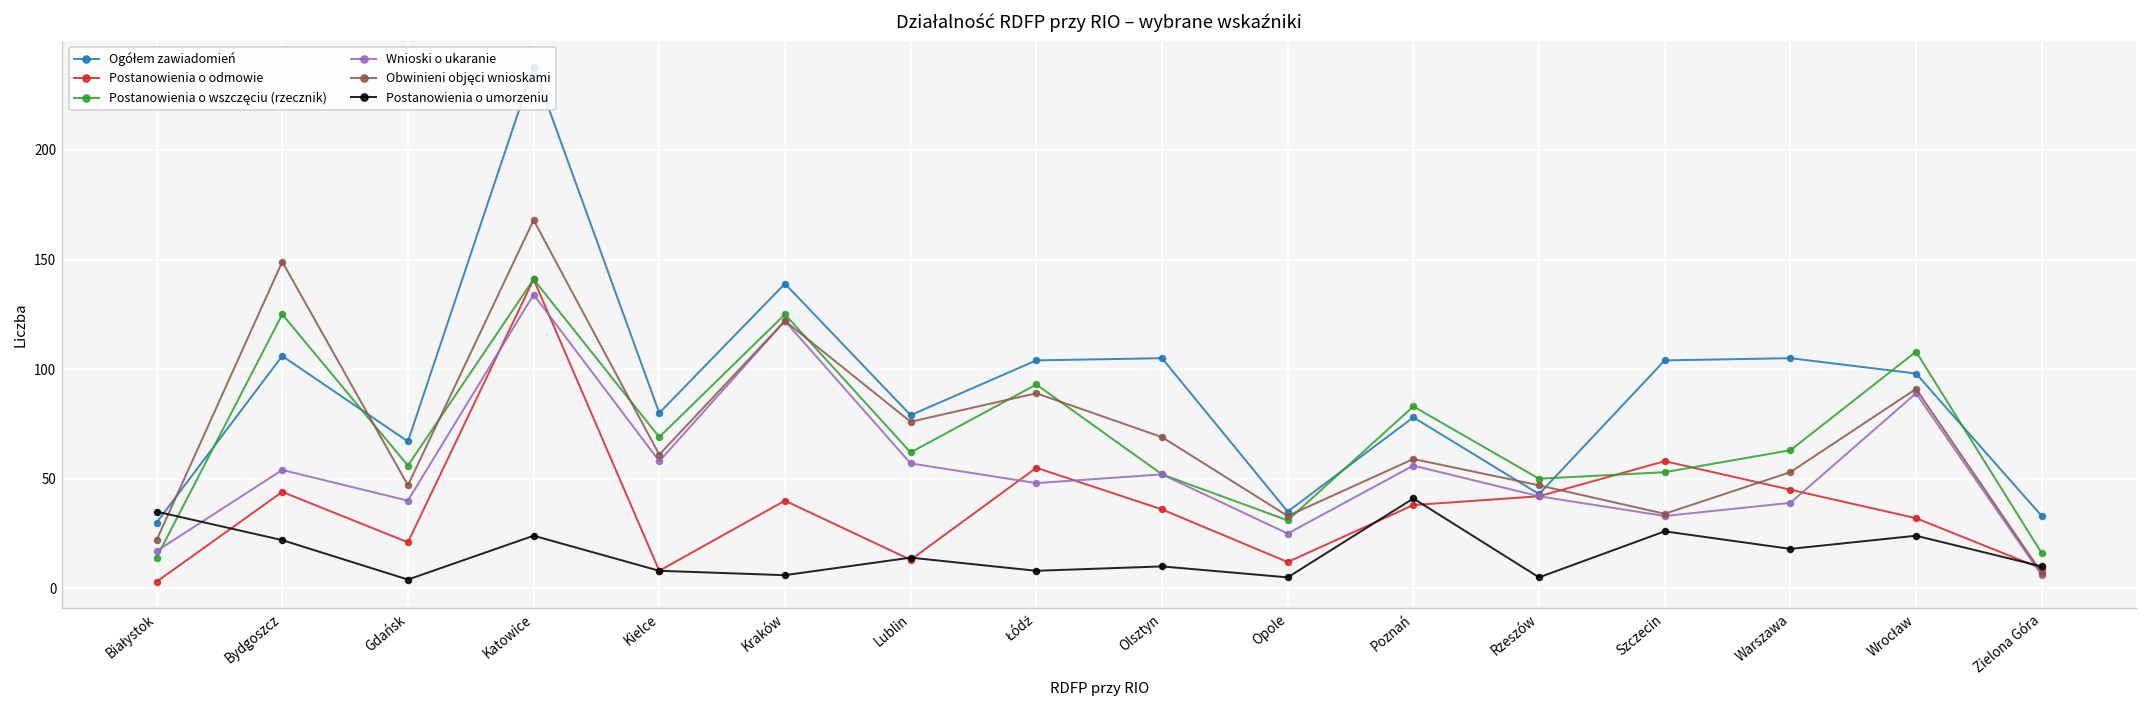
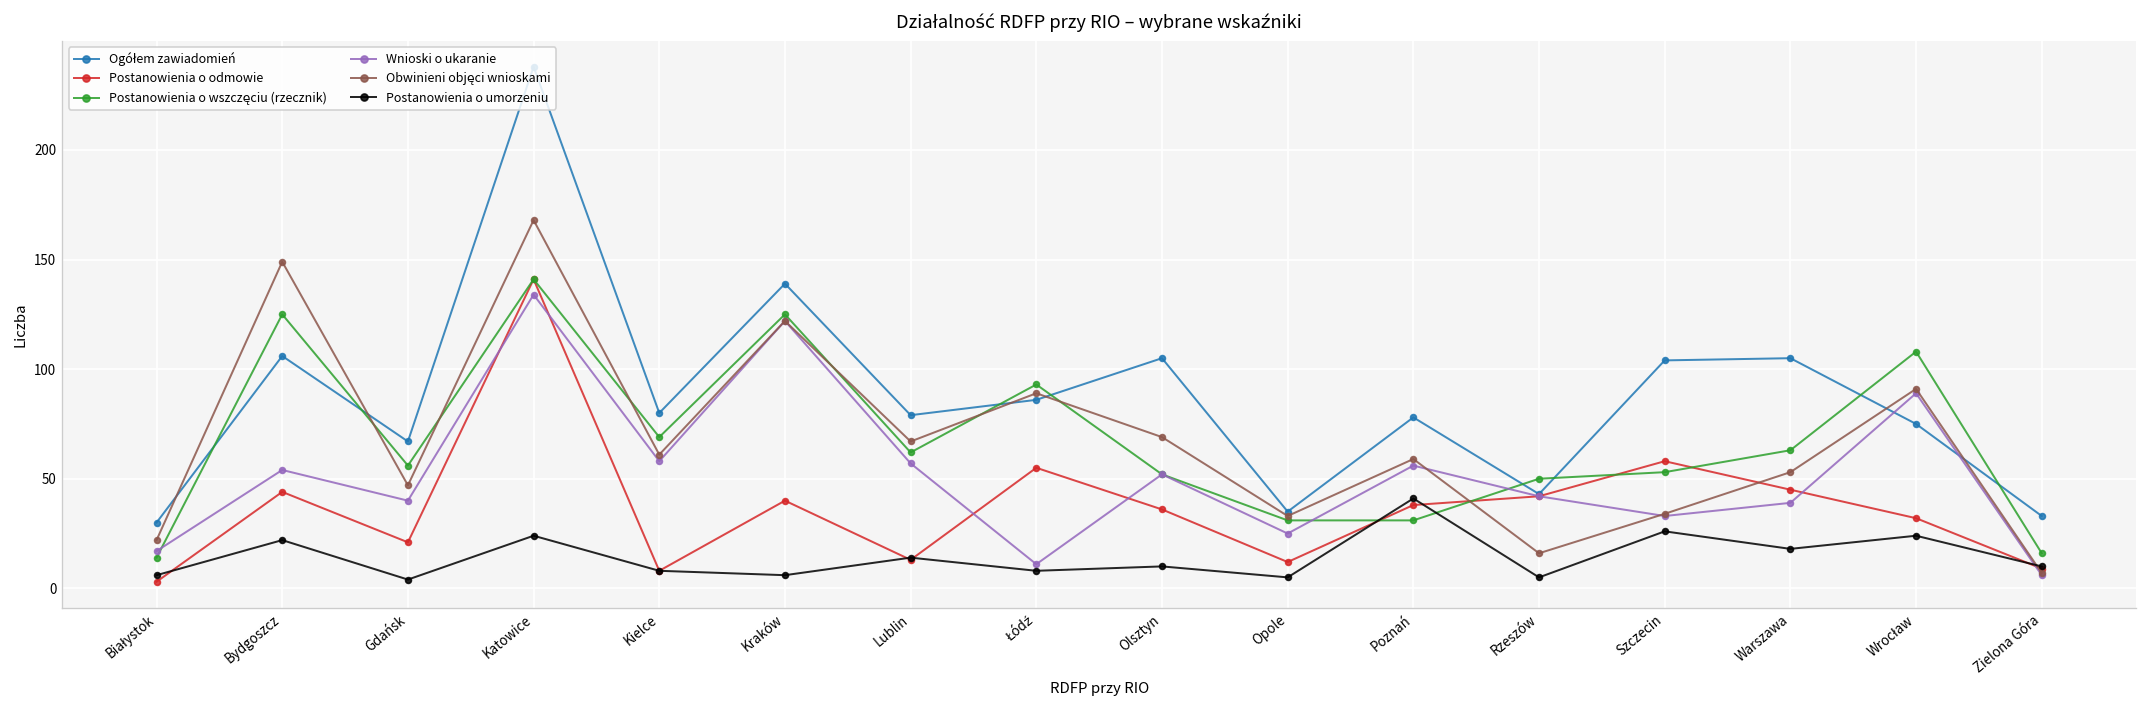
  {
    "Ogółem zawiadomień": {
      "Białystok": 30,
      "Bydgoszcz": 106,
      "Gdańsk": 67,
      "Kielce": 80,
      "Kraków": 139,
      "Lublin": 79,
-     "Łódź": 104,
+     "Łódź": 86,
      "Olsztyn": 105,
      "Opole": 35,
      "Poznań": 78,
      "Szczecin": 104,
      "Warszawa": 105,
-     "Wrocław": 98,
+     "Wrocław": 75,
      "Zielona Góra": 33
    },
    "Postanowienia o odmowie": {
      "Białystok": 3,
      "Bydgoszcz": 44,
      "Gdańsk": 21,
      "Kraków": 40,
      "Łódź": 55,
      "Olsztyn": 36,
      "Opole": 12,
      "Poznań": 38,
      "Szczecin": 58,
      "Warszawa": 45,
      "Wrocław": 32
    },
    "Postanowienia o wszczęciu (rzecznik)": {
      "Białystok": 14,
      "Bydgoszcz": 125,
      "Gdańsk": 56,
      "Kielce": 69,
      "Kraków": 125,
      "Lublin": 62,
      "Łódź": 93,
      "Opole": 31,
-     "Poznań": 83,
+     "Poznań": 31,
      "Rzeszów": 50,
      "Szczecin": 53,
      "Warszawa": 63,
      "Wrocław": 108,
      "Zielona Góra": 16
    },
    "Wnioski o ukaranie": {
      "Białystok": 17,
      "Bydgoszcz": 54,
      "Gdańsk": 40,
      "Katowice": 134,
      "Kielce": 58,
      "Lublin": 57,
-     "Łódź": 48,
+     "Łódź": 11,
      "Opole": 25,
      "Poznań": 56,
      "Warszawa": 39,
      "Wrocław": 89
    },
    "Obwinieni objęci wnioskami": {
      "Białystok": 22,
      "Bydgoszcz": 149,
      "Gdańsk": 47,
      "Katowice": 168,
      "Kielce": 61,
-     "Lublin": 76,
+     "Lublin": 67,
      "Łódź": 89,
      "Olsztyn": 69,
      "Opole": 33,
      "Poznań": 59,
-     "Rzeszów": 47,
+     "Rzeszów": 16,
      "Warszawa": 53,
      "Wrocław": 91
    },
    "Postanowienia o umorzeniu": {
-     "Białystok": 35,
+     "Białystok": 6,
      "Bydgoszcz": 22,
      "Gdańsk": 4,
      "Katowice": 24,
      "Kraków": 6,
      "Łódź": 8,
      "Olsztyn": 10,
      "Opole": 5,
      "Poznań": 41,
      "Rzeszów": 5,
      "Szczecin": 26,
      "Warszawa": 18,
      "Wrocław": 24
    }
  }
